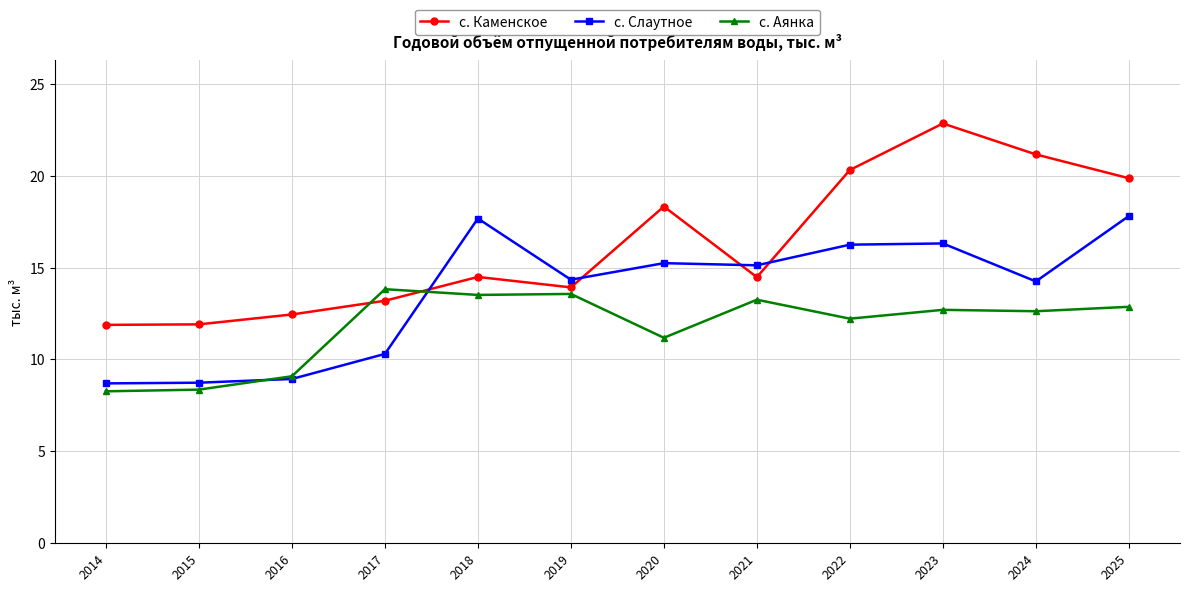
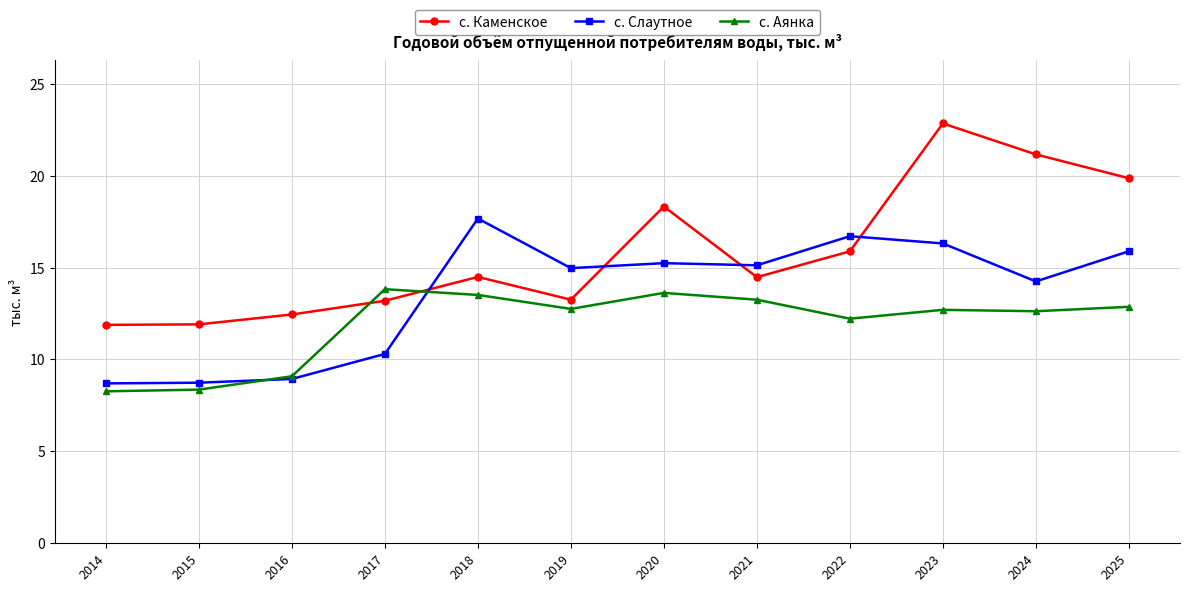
  {
    "с. Каменское": {
      "2014": 11.9,
      "2015": 11.9,
      "2016": 12.4,
      "2017": 13.2,
      "2018": 14.5,
-     "2019": 13.9,
+     "2019": 13.3,
      "2020": 18.3,
      "2021": 14.5,
-     "2022": 20.3,
+     "2022": 15.9,
      "2023": 22.8,
      "2024": 21.2,
      "2025": 19.9
    },
    "с. Слаутное": {
      "2014": 8.7,
      "2015": 8.7,
      "2016": 8.9,
      "2017": 10.3,
      "2018": 17.7,
-     "2019": 14.3,
+     "2019": 15.0,
      "2020": 15.2,
      "2021": 15.1,
-     "2022": 16.2,
+     "2022": 16.7,
      "2023": 16.3,
      "2024": 14.2,
-     "2025": 17.8
+     "2025": 15.9
    },
    "с. Аянка": {
      "2014": 8.3,
      "2015": 8.4,
      "2016": 9.1,
      "2017": 13.8,
      "2018": 13.5,
-     "2019": 13.6,
-     "2020": 11.2,
+     "2019": 12.8,
+     "2020": 13.6,
      "2021": 13.2,
      "2022": 12.2,
      "2023": 12.7,
      "2024": 12.6,
      "2025": 12.9
    }
  }
